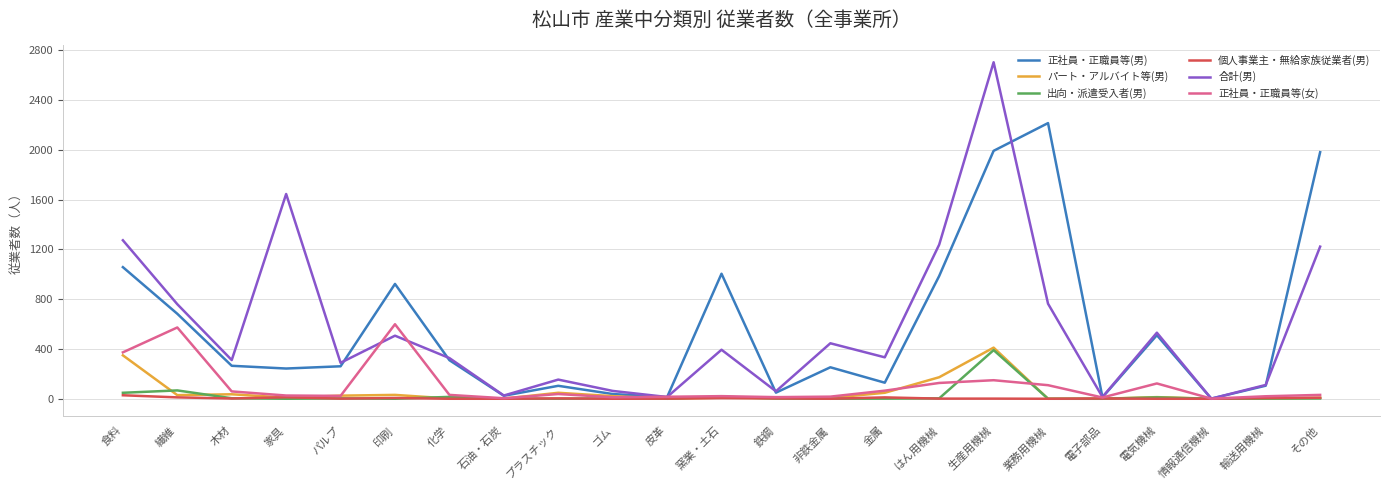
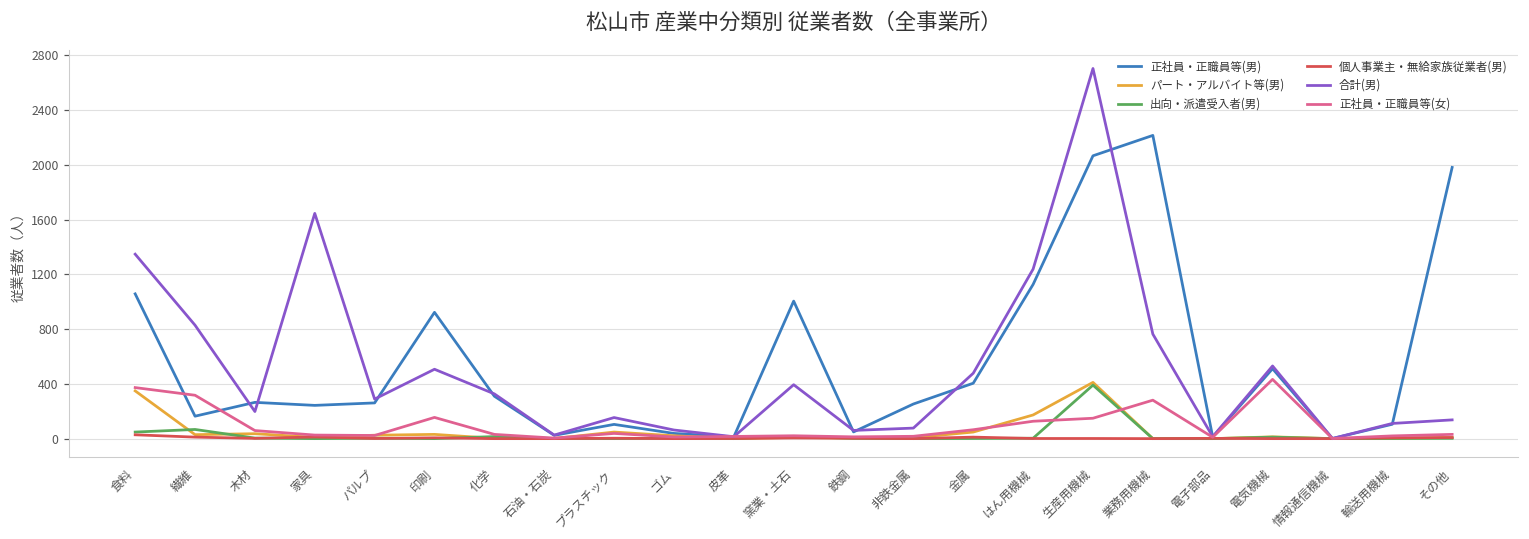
  {
    "正社員・正職員等(男)": {
      "食料": 1060,
-     "繊維": 680,
+     "繊維": 160,
      "木材": 270,
      "家具": 240,
      "パルプ": 260,
      "印刷": 920,
      "プラスチック": 100,
      "窯業・土石": 1010,
      "非鉄金属": 250,
-     "金属": 130,
-     "はん用機械": 990,
-     "生産用機械": 1990,
+     "金属": 410,
+     "はん用機械": 1130,
+     "生産用機械": 2070,
      "業務用機械": 2220,
      "その他": 1980
    },
    "パート・アルバイト等(男)": {
      "食料": 350,
      "木材": 40,
      "印刷": 30,
      "はん用機械": 170
    },
    "出向・派遣受入者(男)": {
      "繊維": 70
    },
    "個人事業主・無給家族従業者(男)": {
      "生産用機械": 0
    },
    "合計(男)": {
-     "食料": 1270,
-     "繊維": 760,
-     "木材": 310,
+     "食料": 1350,
+     "繊維": 830,
+     "木材": 200,
      "家具": 1650,
      "パルプ": 290,
      "印刷": 510,
      "プラスチック": 150,
      "ゴム": 60,
      "窯業・土石": 390,
-     "非鉄金属": 450,
-     "金属": 330,
+     "非鉄金属": 80,
+     "金属": 480,
      "はん用機械": 1240,
      "生産用機械": 2710,
      "業務用機械": 760,
-     "その他": 1220
+     "その他": 140
    },
    "正社員・正職員等(女)": {
      "食料": 370,
-     "繊維": 570,
+     "繊維": 320,
      "木材": 60,
-     "印刷": 600,
+     "印刷": 160,
      "はん用機械": 130,
      "生産用機械": 150,
-     "業務用機械": 110,
-     "電気機械": 120,
+     "業務用機械": 280,
+     "電気機械": 430,
      "その他": 30
    }
  }
